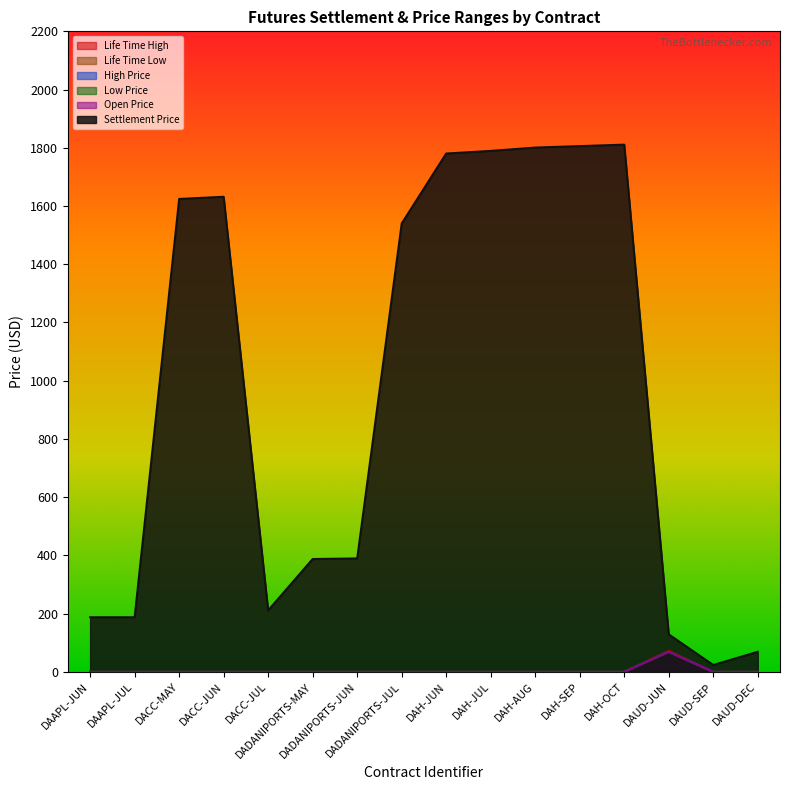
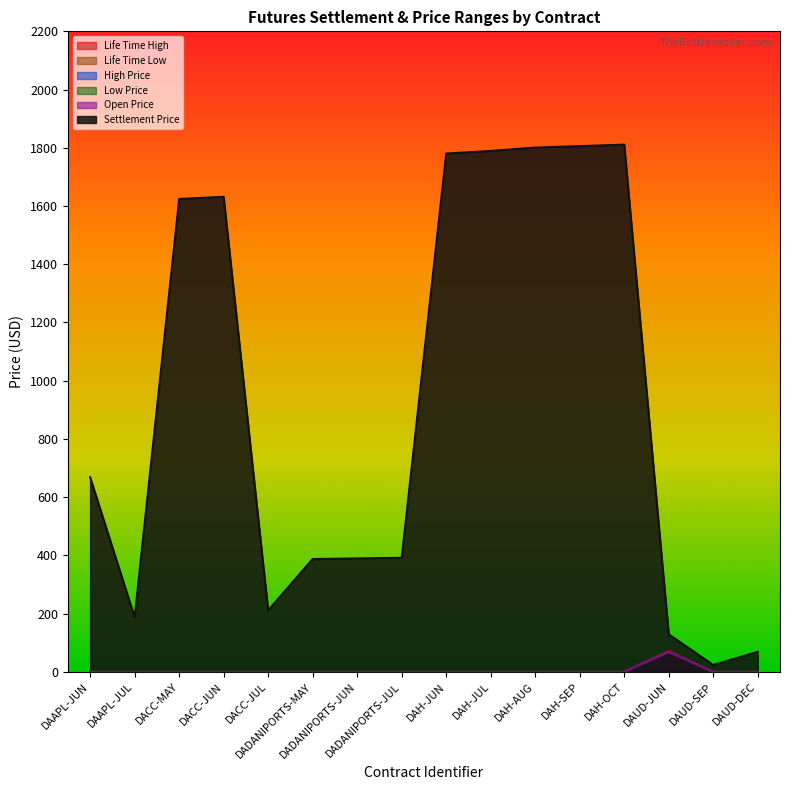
  {
    "Settlement Price": {
-     "DAAPL-JUN": 190,
+     "DAAPL-JUN": 670,
      "DAAPL-JUL": 190,
      "DACC-MAY": 1620,
      "DACC-JUN": 1630,
      "DACC-JUL": 210,
      "DADANIPORTS-MAY": 390,
      "DADANIPORTS-JUN": 390,
-     "DADANIPORTS-JUL": 1540,
+     "DADANIPORTS-JUL": 390,
      "DAH-JUN": 1780,
      "DAH-JUL": 1790,
      "DAH-AUG": 1800,
      "DAH-SEP": 1810,
      "DAH-OCT": 1810,
      "DAUD-JUN": 130,
      "DAUD-SEP": 20,
      "DAUD-DEC": 70
    }
  }
